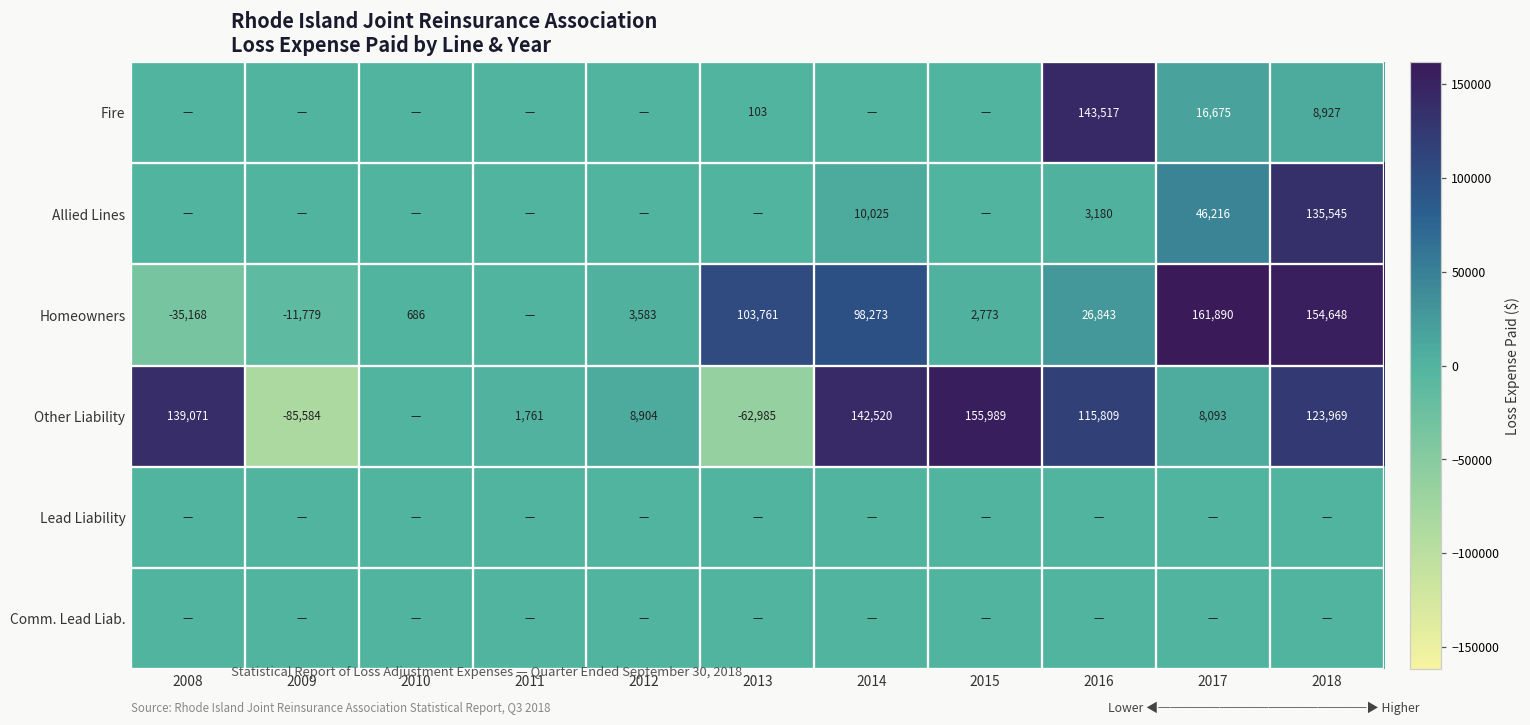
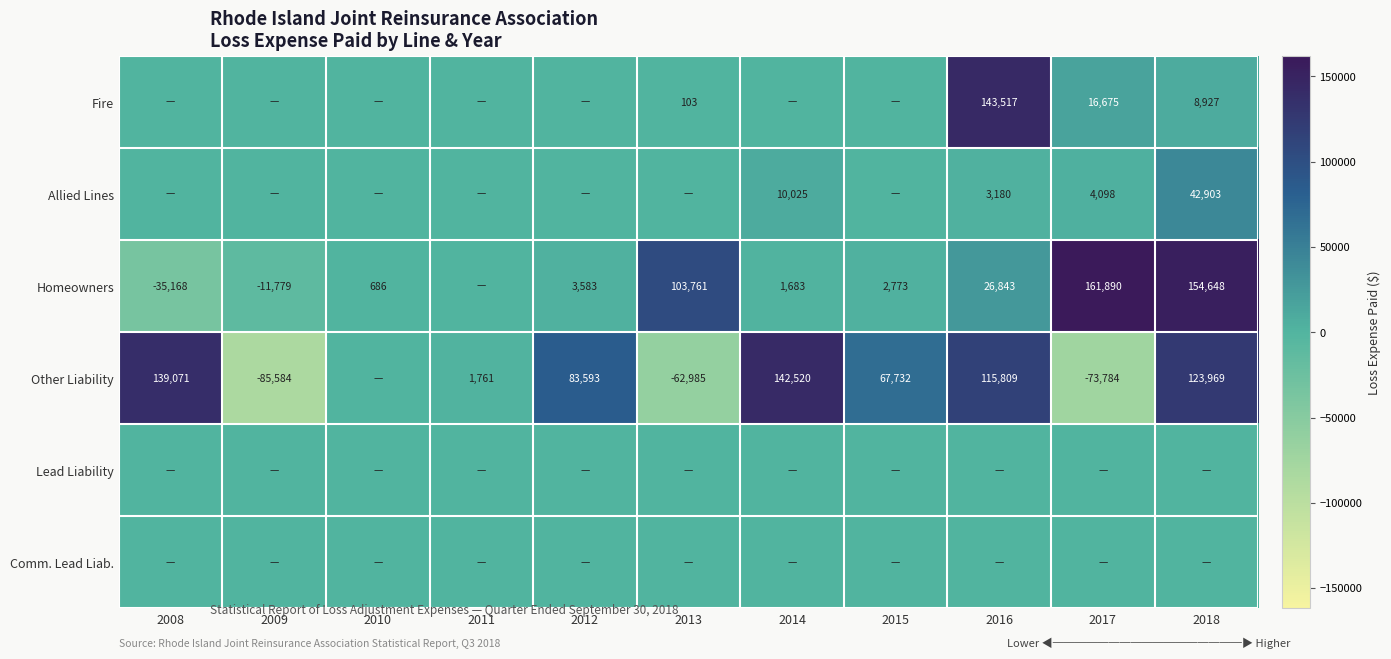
  {
    "Fire": {
      "2013": "103",
      "2016": "143,517",
      "2017": "16,675",
      "2018": "8,927"
    },
    "Allied Lines": {
      "2014": "10,025",
      "2016": "3,180",
-     "2017": "46,216",
-     "2018": "135,545"
+     "2017": "4,098",
+     "2018": "42,903"
    },
    "Homeowners": {
      "2008": "-35,168",
      "2009": "-11,779",
      "2010": "686",
      "2012": "3,583",
      "2013": "103,761",
-     "2014": "98,273",
+     "2014": "1,683",
      "2015": "2,773",
      "2016": "26,843",
      "2017": "161,890",
      "2018": "154,648"
    },
    "Other Liability": {
      "2008": "139,071",
      "2009": "-85,584",
      "2011": "1,761",
-     "2012": "8,904",
+     "2012": "83,593",
      "2013": "-62,985",
      "2014": "142,520",
-     "2015": "155,989",
+     "2015": "67,732",
      "2016": "115,809",
-     "2017": "8,093",
+     "2017": "-73,784",
      "2018": "123,969"
    }
  }
